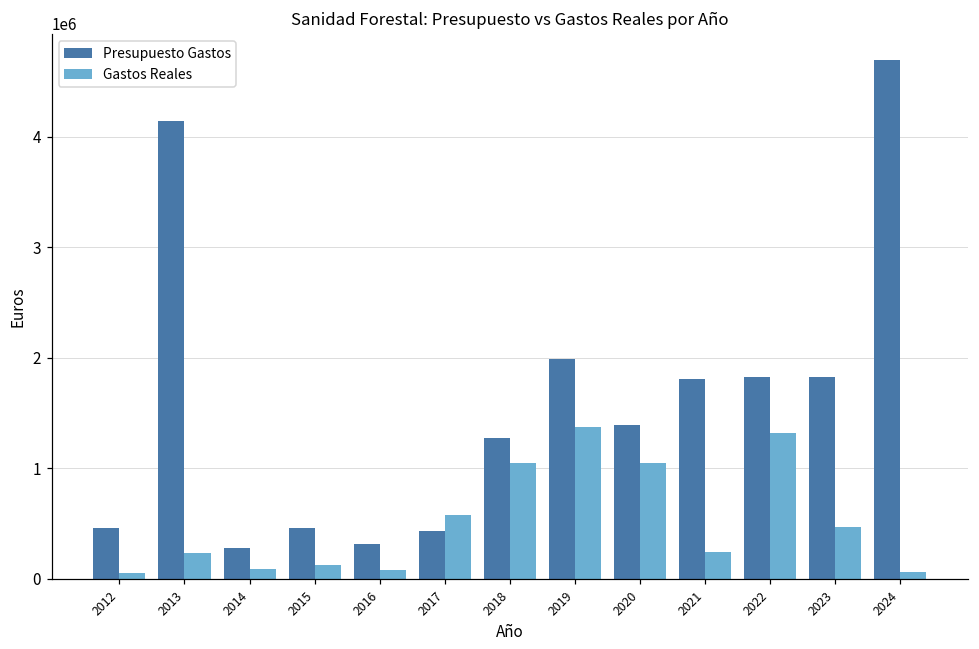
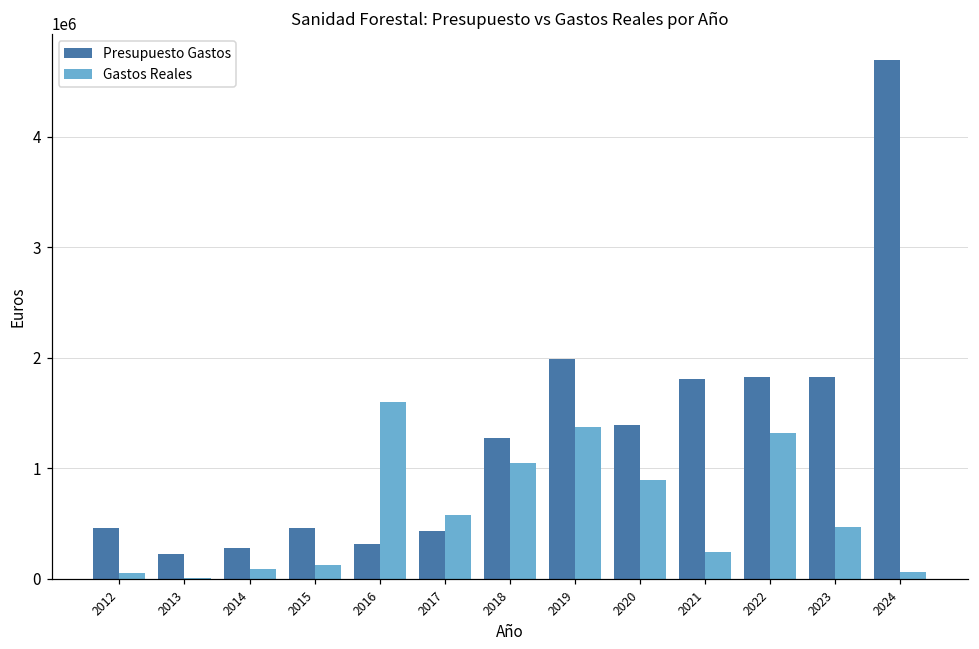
  {
    "Presupuesto Gastos": {
      "2012": 450000,
-     "2013": 4150000,
+     "2013": 220000,
      "2014": 280000,
      "2015": 460000,
      "2016": 320000,
      "2017": 430000,
      "2018": 1270000,
      "2019": 1980000,
      "2020": 1390000,
      "2021": 1800000,
      "2022": 1820000,
      "2023": 1820000,
      "2024": 4690000
    },
    "Gastos Reales": {
      "2012": 50000,
-     "2013": 230000,
+     "2013": 0,
      "2014": 80000,
      "2015": 120000,
-     "2016": 80000,
+     "2016": 1600000,
      "2017": 580000,
      "2018": 1040000,
      "2019": 1370000,
-     "2020": 1050000,
+     "2020": 900000,
      "2021": 240000,
      "2022": 1320000,
      "2023": 470000,
      "2024": 60000
    }
  }
